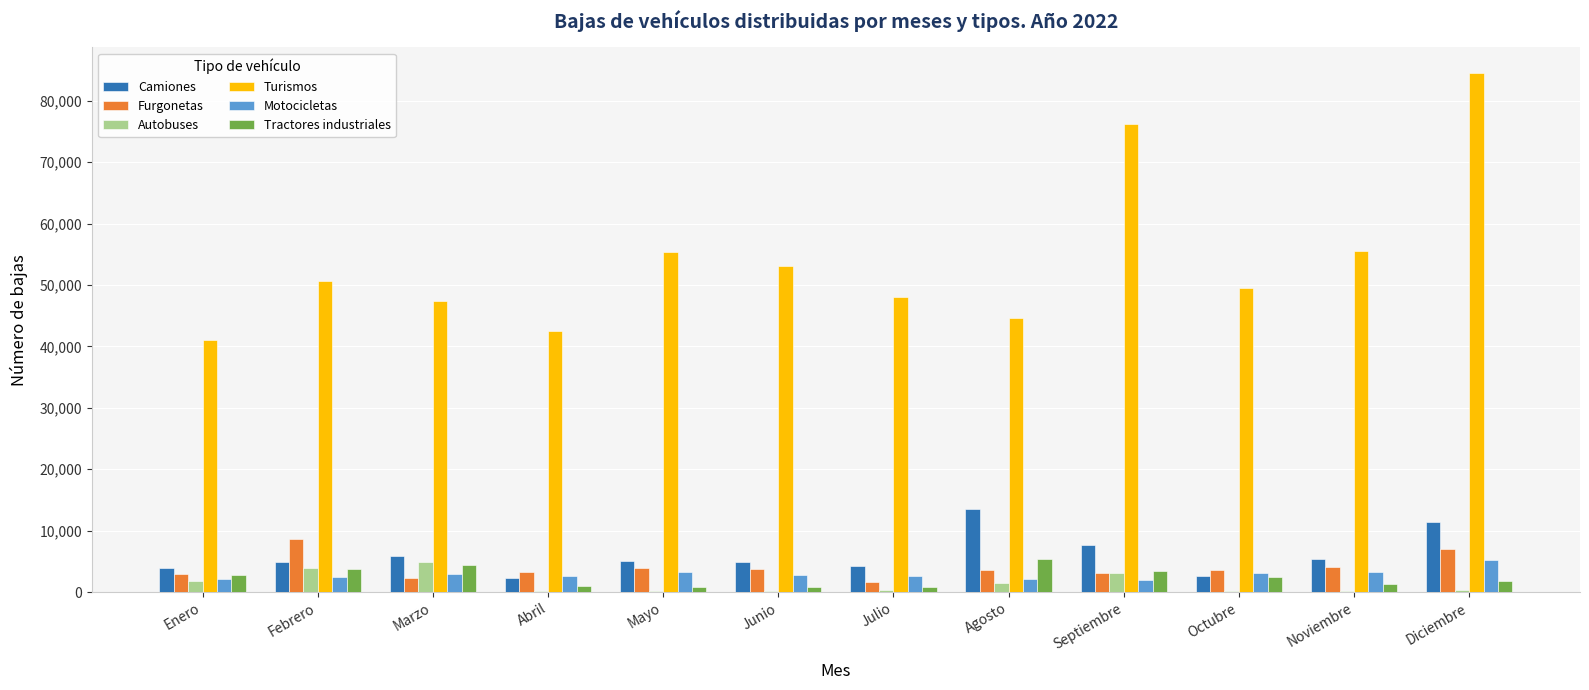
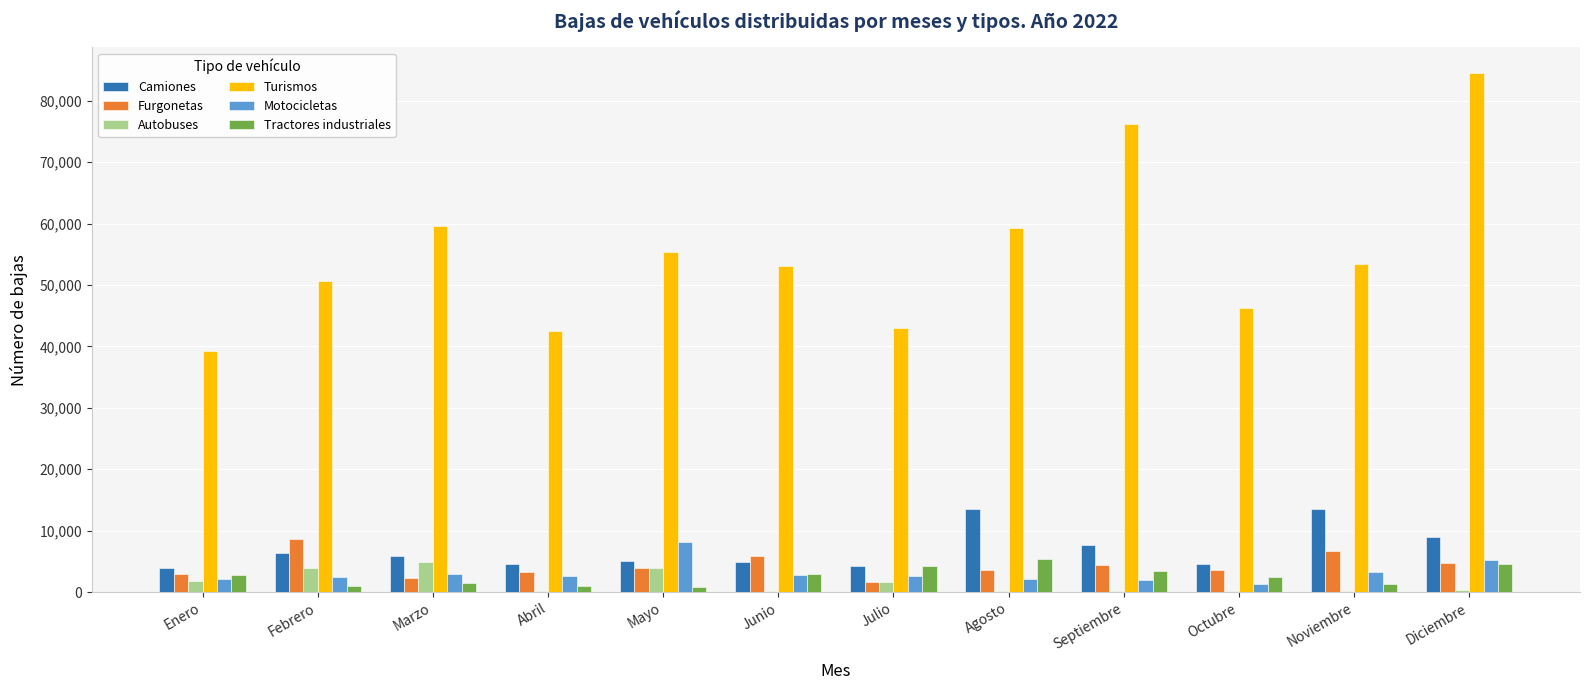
  {
    "Camiones": {
      "Enero": "4,000",
-     "Febrero": "5,000",
+     "Febrero": "6,000",
      "Marzo": "6,000",
-     "Abril": "2,000",
+     "Abril": "5,000",
      "Mayo": "5,000",
      "Junio": "5,000",
      "Julio": "4,000",
      "Agosto": "14,000",
      "Septiembre": "8,000",
-     "Octubre": "3,000",
-     "Noviembre": "5,000",
-     "Diciembre": "11,000"
+     "Octubre": "5,000",
+     "Noviembre": "13,000",
+     "Diciembre": "9,000"
    },
    "Furgonetas": {
      "Enero": "3,000",
      "Febrero": "9,000",
      "Marzo": "2,000",
      "Abril": "3,000",
      "Mayo": "4,000",
-     "Junio": "4,000",
+     "Junio": "6,000",
      "Julio": "2,000",
      "Agosto": "4,000",
-     "Septiembre": "3,000",
+     "Septiembre": "4,000",
      "Octubre": "4,000",
-     "Noviembre": "4,000",
-     "Diciembre": "7,000"
+     "Noviembre": "7,000",
+     "Diciembre": "5,000"
    },
    "Autobuses": {
      "Enero": "2,000",
      "Febrero": "4,000",
      "Marzo": "5,000",
-     "Mayo": "0",
-     "Julio": "0",
-     "Agosto": "2,000",
-     "Septiembre": "3,000"
+     "Mayo": "4,000",
+     "Julio": "2,000",
+     "Agosto": "0",
+     "Septiembre": "0"
    },
    "Turismos": {
-     "Enero": "41,000",
+     "Enero": "39,000",
      "Febrero": "51,000",
-     "Marzo": "47,000",
+     "Marzo": "60,000",
      "Abril": "42,000",
      "Mayo": "55,000",
      "Junio": "53,000",
-     "Julio": "48,000",
-     "Agosto": "45,000",
+     "Julio": "43,000",
+     "Agosto": "59,000",
      "Septiembre": "76,000",
-     "Octubre": "50,000",
-     "Noviembre": "56,000",
+     "Octubre": "46,000",
+     "Noviembre": "53,000",
      "Diciembre": "84,000"
    },
    "Motocicletas": {
      "Enero": "2,000",
      "Febrero": "2,000",
      "Marzo": "3,000",
      "Abril": "3,000",
-     "Mayo": "3,000",
+     "Mayo": "8,000",
      "Junio": "3,000",
      "Julio": "3,000",
      "Agosto": "2,000",
      "Septiembre": "2,000",
-     "Octubre": "3,000",
+     "Octubre": "1,000",
      "Noviembre": "3,000",
      "Diciembre": "5,000"
    },
    "Tractores industriales": {
      "Enero": "3,000",
-     "Febrero": "4,000",
-     "Marzo": "4,000",
+     "Febrero": "1,000",
+     "Marzo": "2,000",
      "Abril": "1,000",
      "Mayo": "1,000",
-     "Junio": "1,000",
-     "Julio": "1,000",
+     "Junio": "3,000",
+     "Julio": "4,000",
      "Agosto": "5,000",
      "Septiembre": "3,000",
      "Octubre": "2,000",
      "Noviembre": "1,000",
-     "Diciembre": "2,000"
+     "Diciembre": "5,000"
    }
  }
